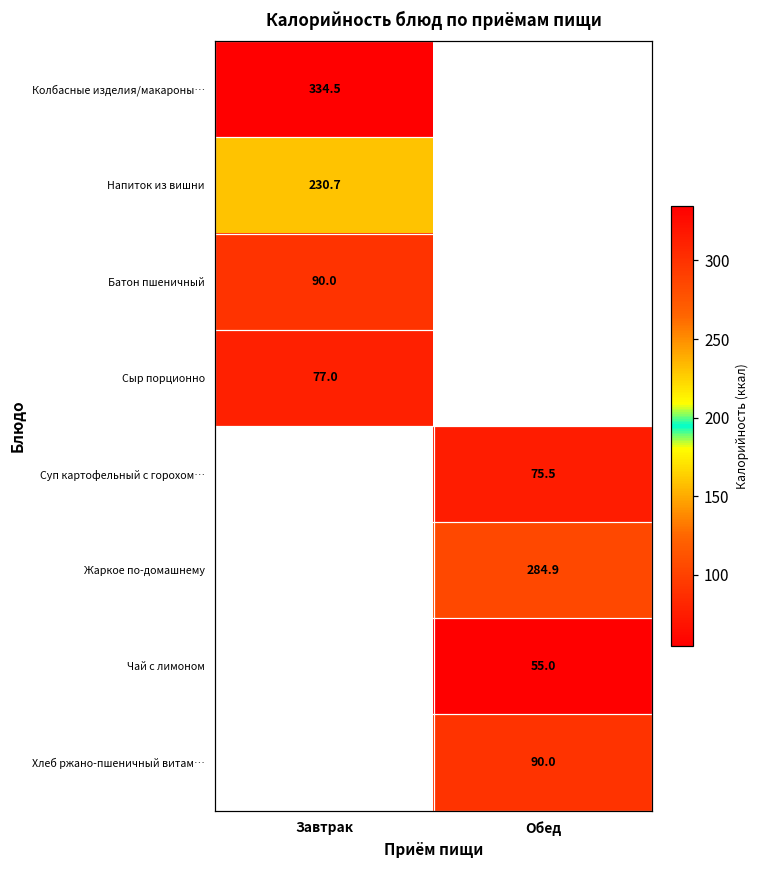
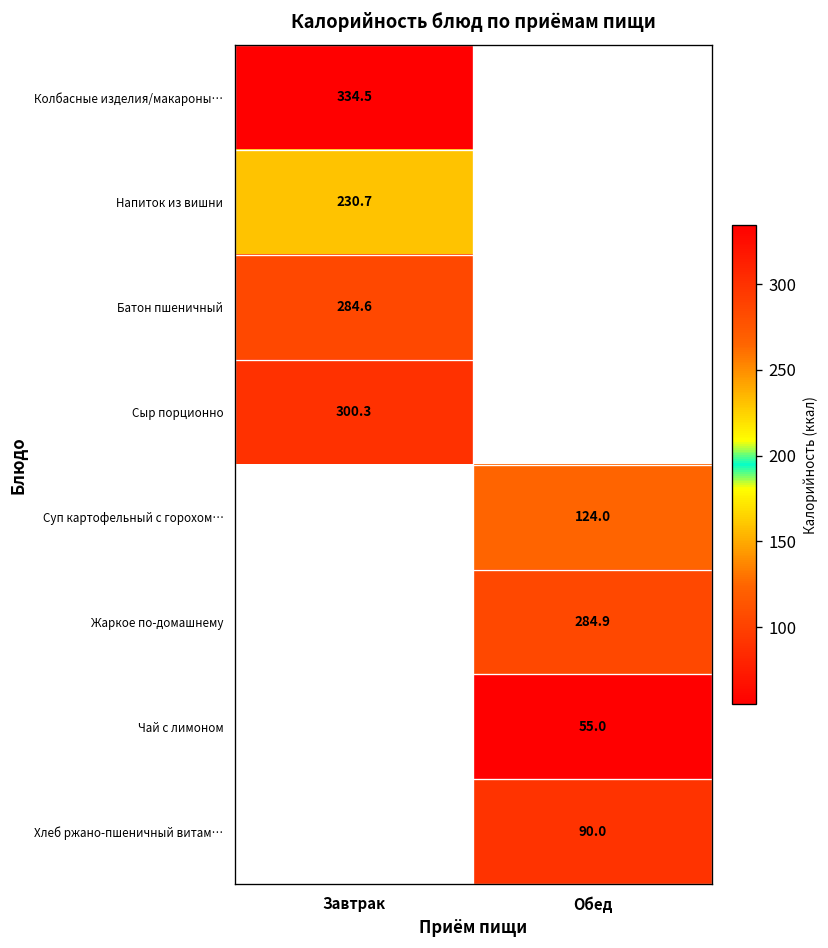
  {
    "Колбасные изделия/макароны…": {
      "Завтрак": 334.5
    },
    "Напиток из вишни": {
      "Завтрак": 230.7
    },
    "Батон пшеничный": {
-     "Завтрак": 90.0
+     "Завтрак": 284.6
    },
    "Сыр порционно": {
-     "Завтрак": 77.0
+     "Завтрак": 300.3
    },
    "Суп картофельный с горохом…": {
-     "Обед": 75.5
+     "Обед": 124.0
    },
    "Жаркое по-домашнему": {
      "Обед": 284.9
    },
    "Чай с лимоном": {
      "Обед": 55.0
    },
    "Хлеб ржано-пшеничный витам…": {
      "Обед": 90.0
    }
  }
